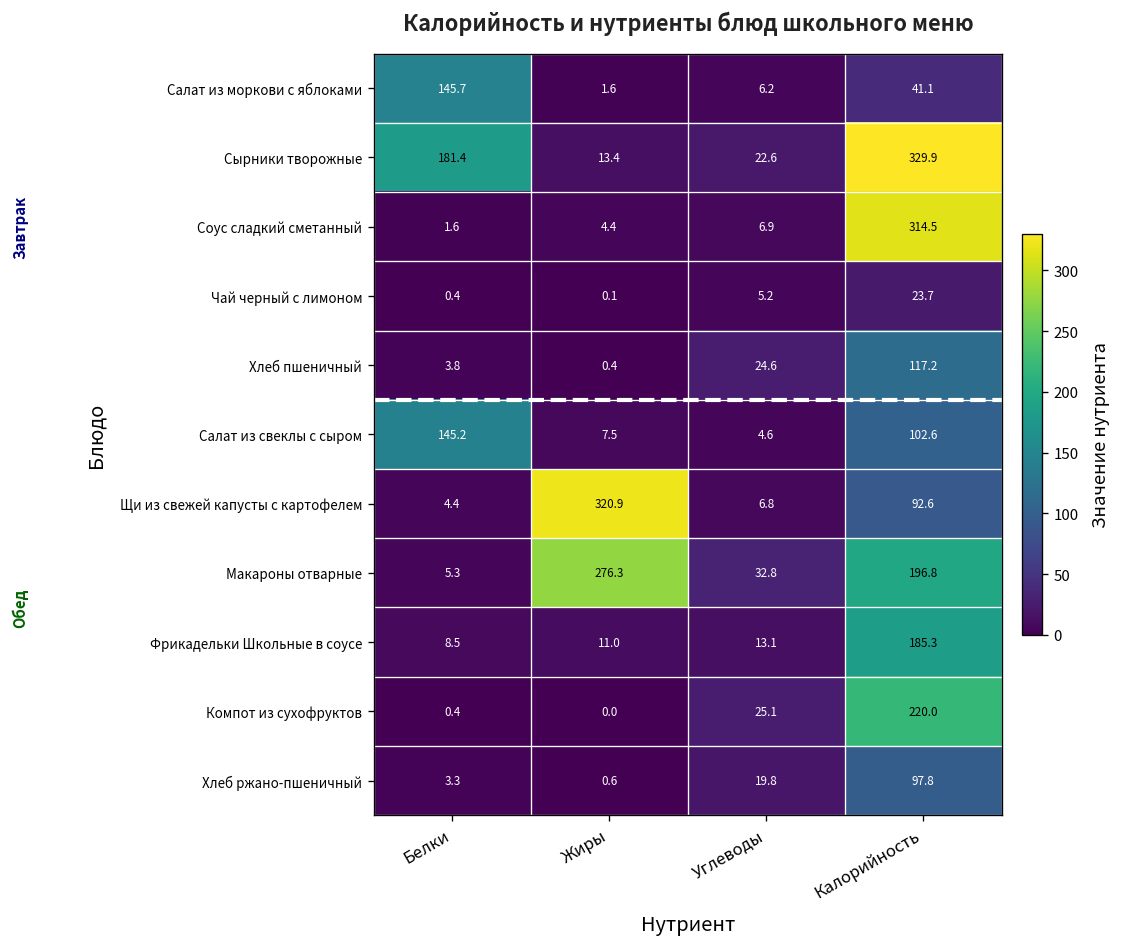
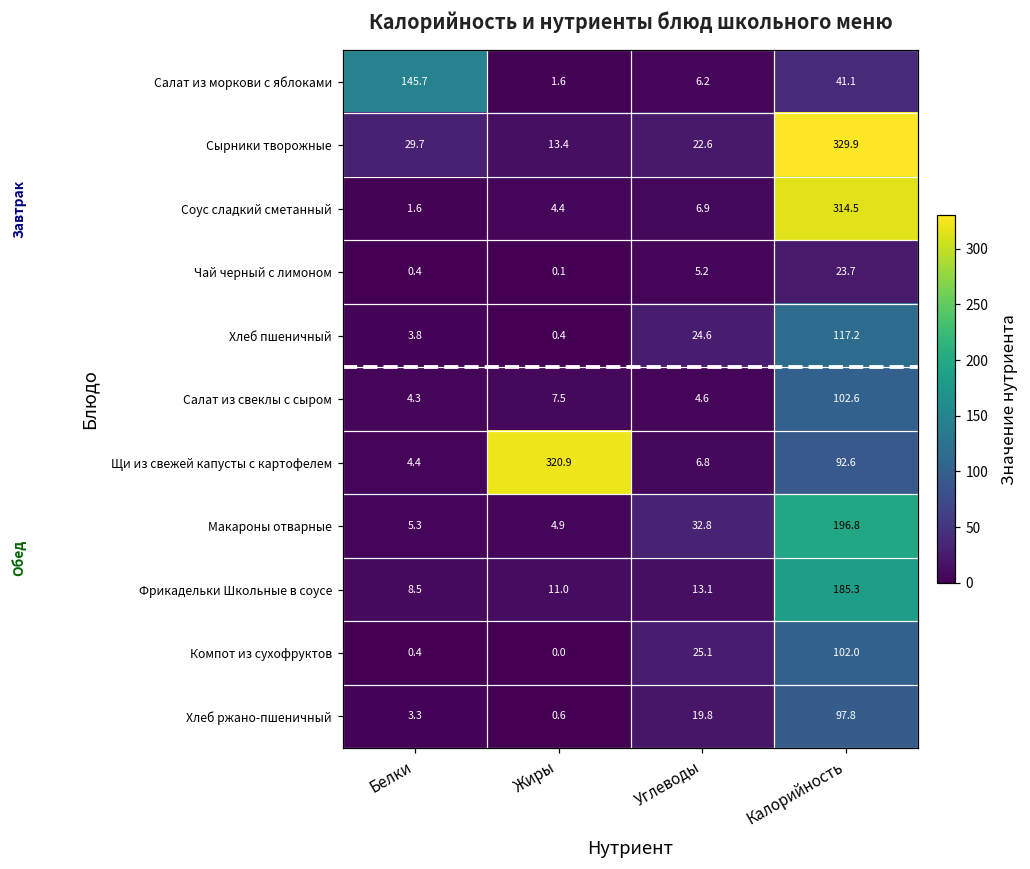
  {
    "Салат из моркови с яблоками": {
      "Белки": 145.7,
      "Жиры": 1.6,
      "Углеводы": 6.2,
      "Калорийность": 41.1
    },
    "Сырники творожные": {
-     "Белки": 181.4,
+     "Белки": 29.7,
      "Жиры": 13.4,
      "Углеводы": 22.6,
      "Калорийность": 329.9
    },
    "Соус сладкий сметанный": {
      "Белки": 1.6,
      "Жиры": 4.4,
      "Углеводы": 6.9,
      "Калорийность": 314.5
    },
    "Чай черный с лимоном": {
      "Белки": 0.4,
      "Жиры": 0.1,
      "Углеводы": 5.2,
      "Калорийность": 23.7
    },
    "Хлеб пшеничный": {
      "Белки": 3.8,
      "Жиры": 0.4,
      "Углеводы": 24.6,
      "Калорийность": 117.2
    },
    "Салат из свеклы с сыром": {
-     "Белки": 145.2,
+     "Белки": 4.3,
      "Жиры": 7.5,
      "Углеводы": 4.6,
      "Калорийность": 102.6
    },
    "Щи из свежей капусты с картофелем": {
      "Белки": 4.4,
      "Жиры": 320.9,
      "Углеводы": 6.8,
      "Калорийность": 92.6
    },
    "Макароны отварные": {
      "Белки": 5.3,
-     "Жиры": 276.3,
+     "Жиры": 4.9,
      "Углеводы": 32.8,
      "Калорийность": 196.8
    },
    "Фрикадельки Школьные в соусе": {
      "Белки": 8.5,
      "Жиры": 11.0,
      "Углеводы": 13.1,
      "Калорийность": 185.3
    },
    "Компот из сухофруктов": {
      "Белки": 0.4,
      "Жиры": 0.0,
      "Углеводы": 25.1,
-     "Калорийность": 220.0
+     "Калорийность": 102.0
    },
    "Хлеб ржано-пшеничный": {
      "Белки": 3.3,
      "Жиры": 0.6,
      "Углеводы": 19.8,
      "Калорийность": 97.8
    }
  }
